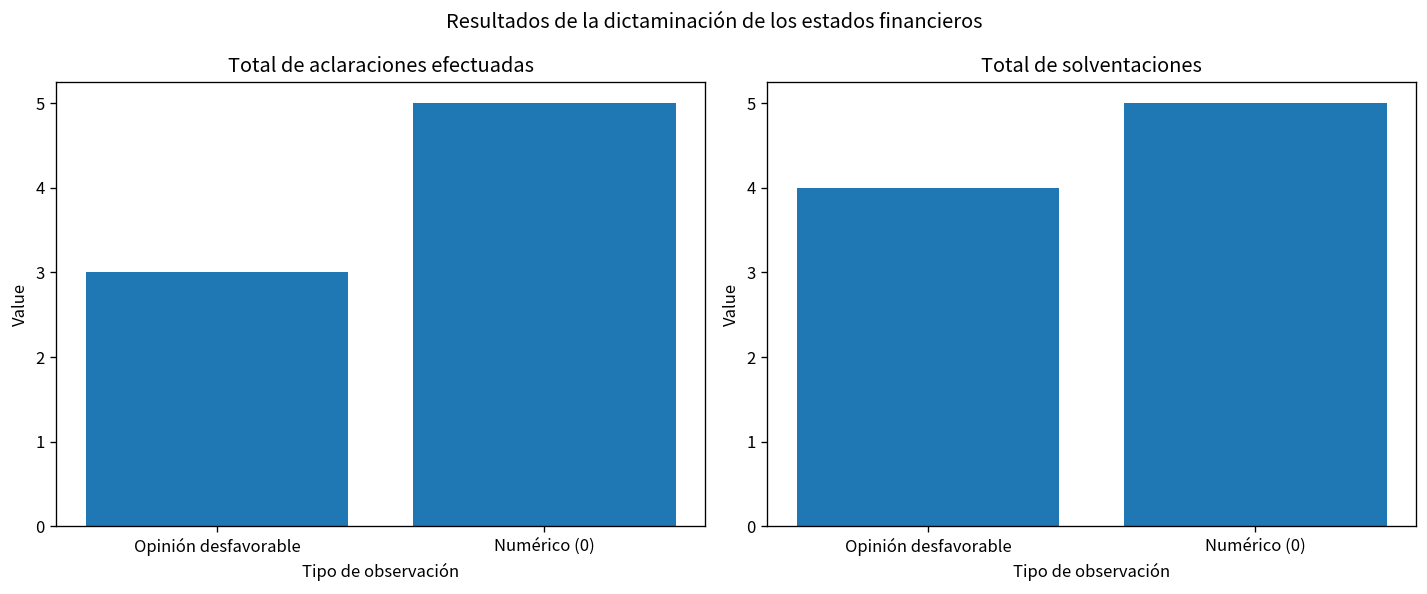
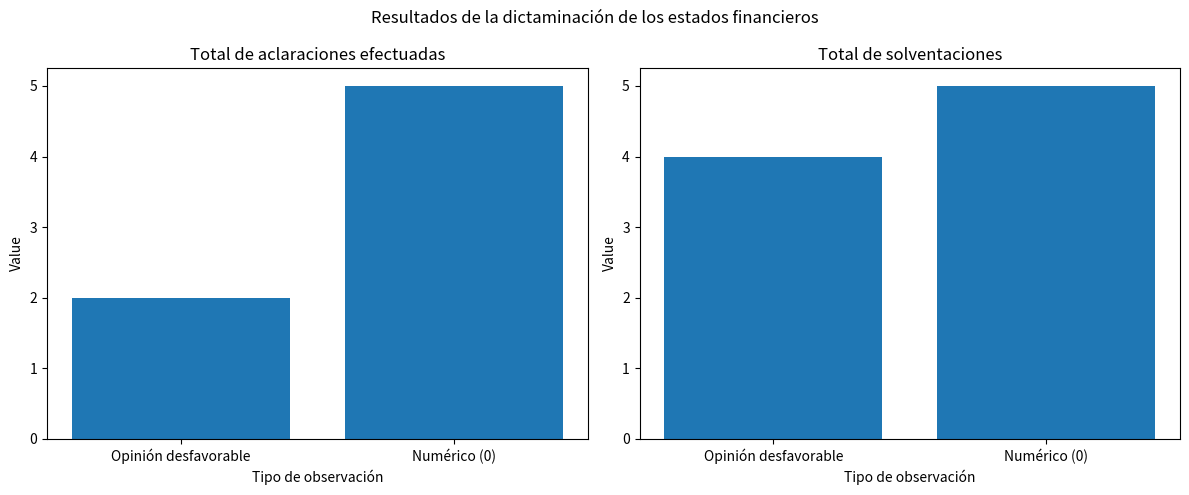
  {
    "Total de aclaraciones efectuadas": {
-     "Opinión desfavorable": 3,
+     "Opinión desfavorable": 2,
      "Numérico (0)": 5
    },
    "Total de solventaciones": {
      "Opinión desfavorable": 4.0,
      "Numérico (0)": 5.0
    }
  }
